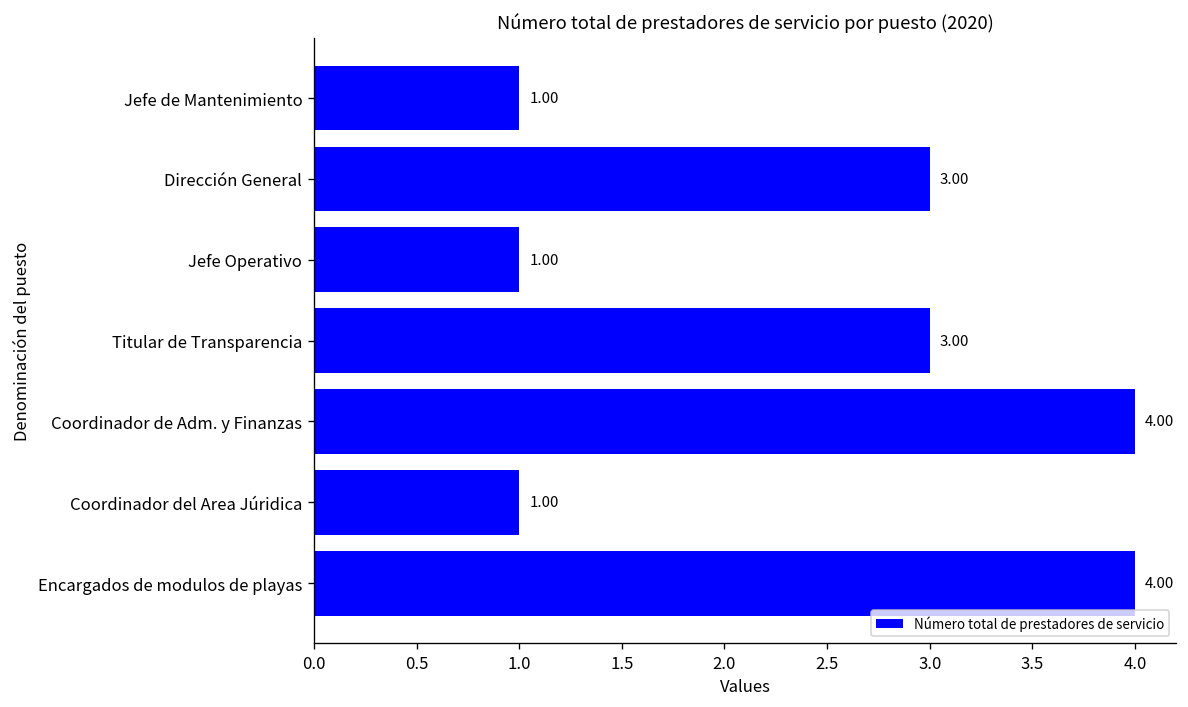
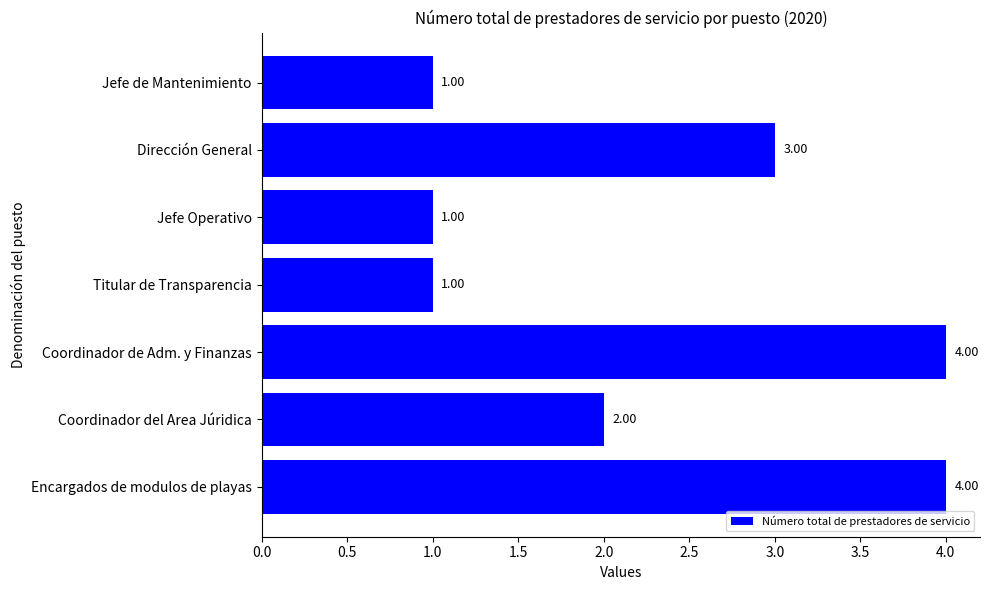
  {
    "Jefe de Mantenimiento": 1.00,
    "Dirección General": 3.00,
    "Jefe Operativo": 1.00,
-   "Titular de Transparencia": 3.00,
+   "Titular de Transparencia": 1.00,
    "Coordinador de Adm. y Finanzas": 4.00,
-   "Coordinador del Area Júridica": 1.00,
+   "Coordinador del Area Júridica": 2.00,
    "Encargados de modulos de playas": 4.00
  }
